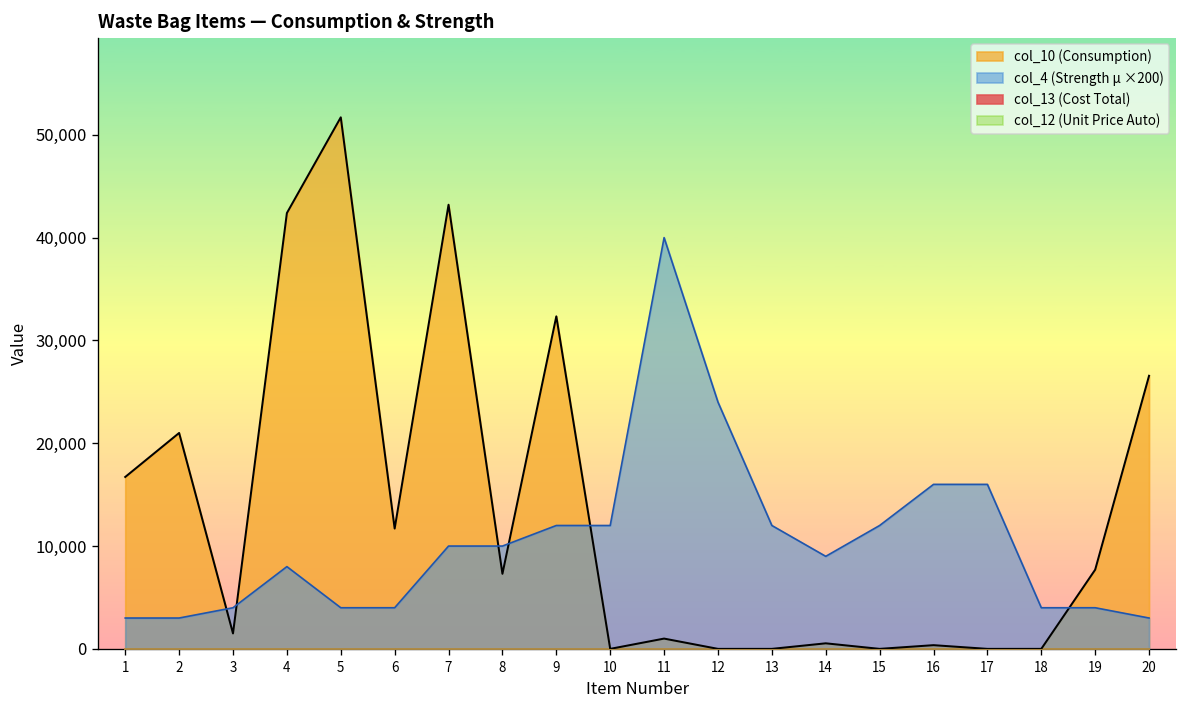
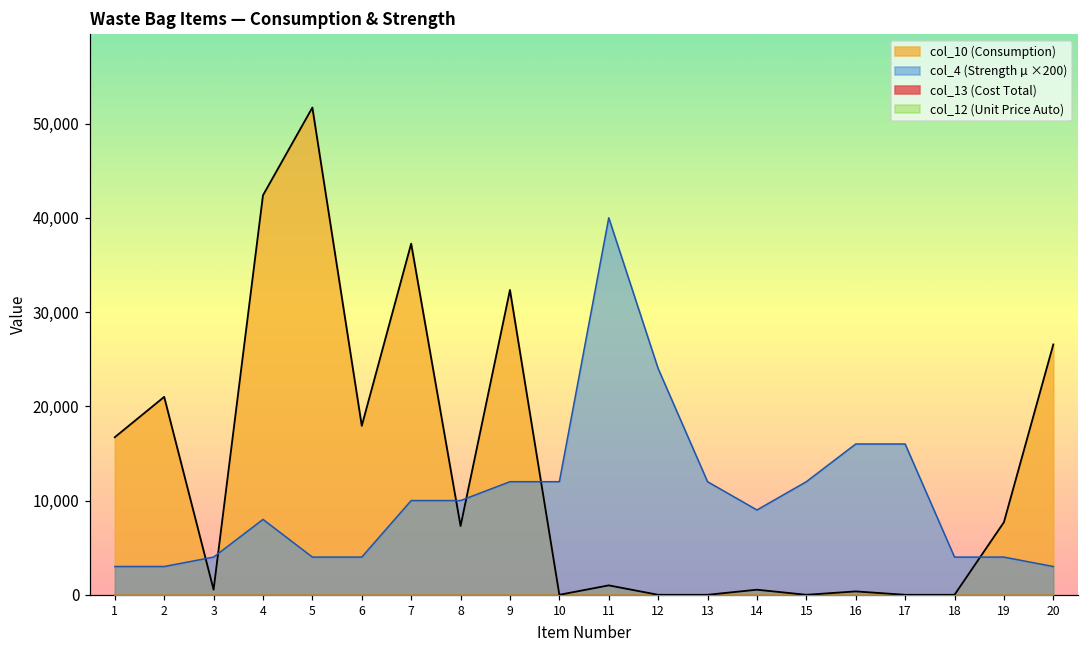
  {
    "col_10 (Consumption)": {
      "1": "17,000",
      "2": "21,000",
-     "3": "2,000",
+     "3": "1,000",
      "4": "42,000",
      "5": "52,000",
-     "6": "12,000",
-     "7": "43,000",
+     "6": "18,000",
+     "7": "37,000",
      "8": "7,000",
      "9": "32,000",
      "11": "1,000",
      "14": "1,000",
      "16": "0",
      "19": "8,000",
      "20": "27,000"
    },
    "col_4 (Strength µ ×200)": {
      "1": "3,000",
      "2": "3,000",
      "3": "4,000",
      "4": "8,000",
      "5": "4,000",
      "6": "4,000",
      "7": "10,000",
      "8": "10,000",
      "9": "12,000",
      "10": "12,000",
      "11": "40,000",
      "12": "24,000",
      "13": "12,000",
      "14": "9,000",
      "15": "12,000",
      "16": "16,000",
      "17": "16,000",
      "18": "4,000",
      "19": "4,000",
      "20": "3,000"
    },
    "col_12 (Unit Price Auto)": {
      "1": "0",
      "2": "0",
      "3": "0",
      "4": "0",
      "5": "0",
      "6": "0",
      "7": "0",
      "8": "0",
      "9": "0",
      "11": "0",
      "14": "0",
      "16": "0",
      "19": "0",
      "20": "0"
    }
  }
